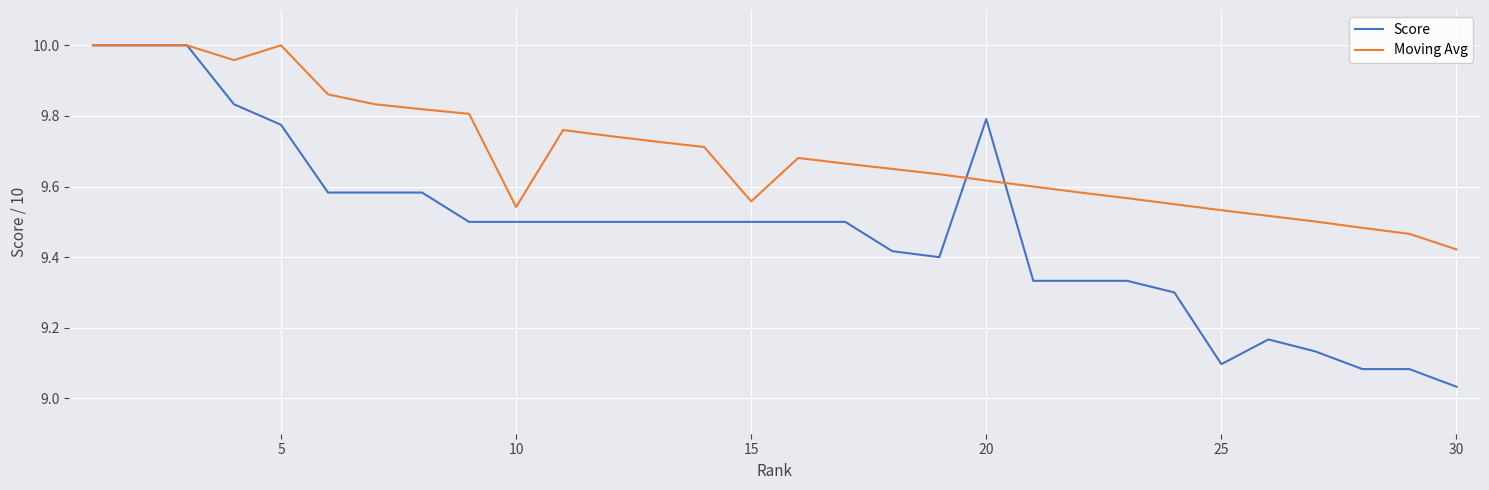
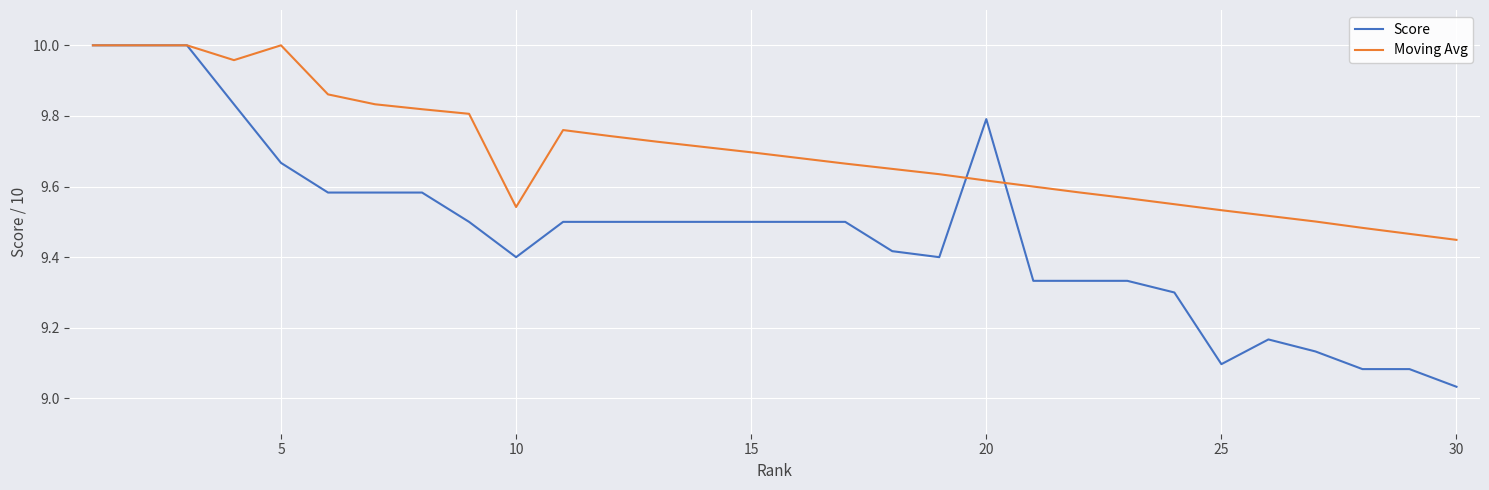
  {
    "Score": {
-     "5": 9.78,
-     "10": 9.5,
+     "5": 9.67,
+     "10": 9.4,
      "15": 9.50,
      "20": 9.79,
      "25": 9.10,
      "30": 9.03
    },
    "Moving Avg": {
      "5": 10.00,
      "10": 9.54,
-     "15": 9.56,
+     "15": 9.70,
      "20": 9.62,
      "25": 9.53,
-     "30": 9.42
+     "30": 9.45
    }
  }
